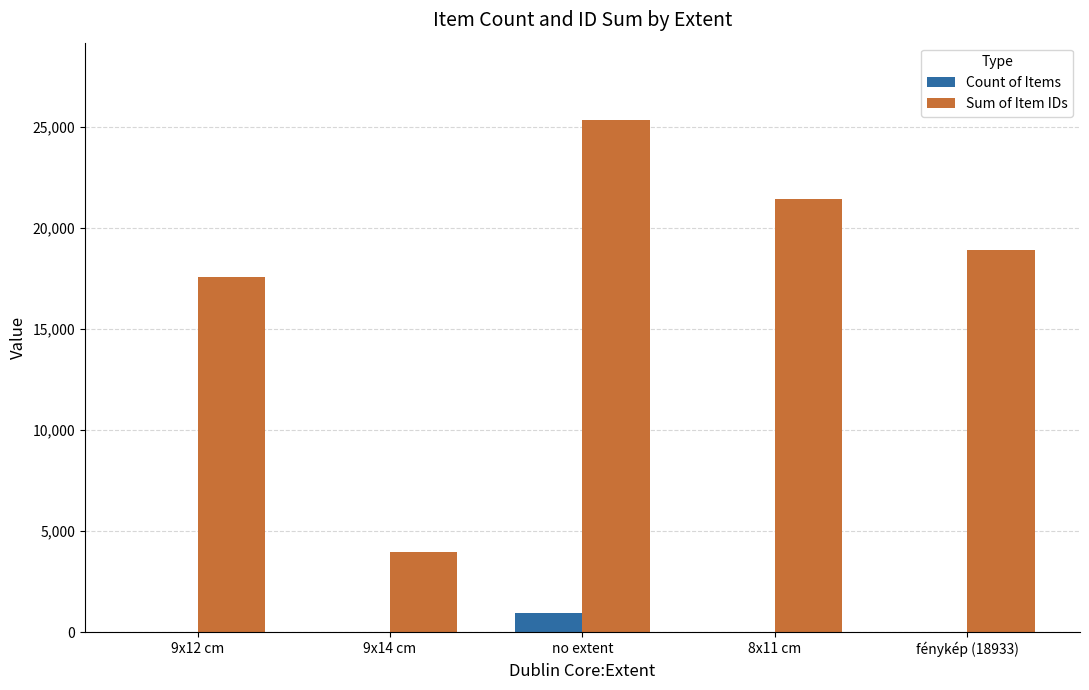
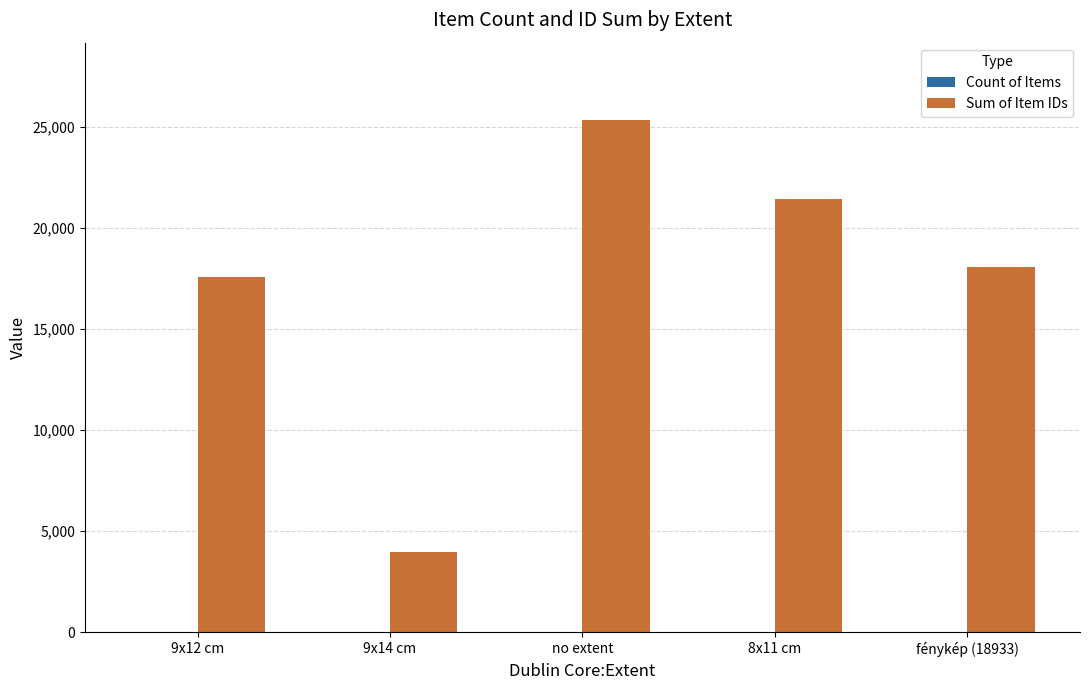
  {
    "Count of Items": {
-     "no extent": "1,000"
+     "no extent": "0"
    },
    "Sum of Item IDs": {
      "9x12 cm": "17,600",
      "9x14 cm": "4,000",
      "no extent": "25,400",
      "8x11 cm": "21,400",
-     "fénykép (18933)": "18,900"
+     "fénykép (18933)": "18,100"
    }
  }
